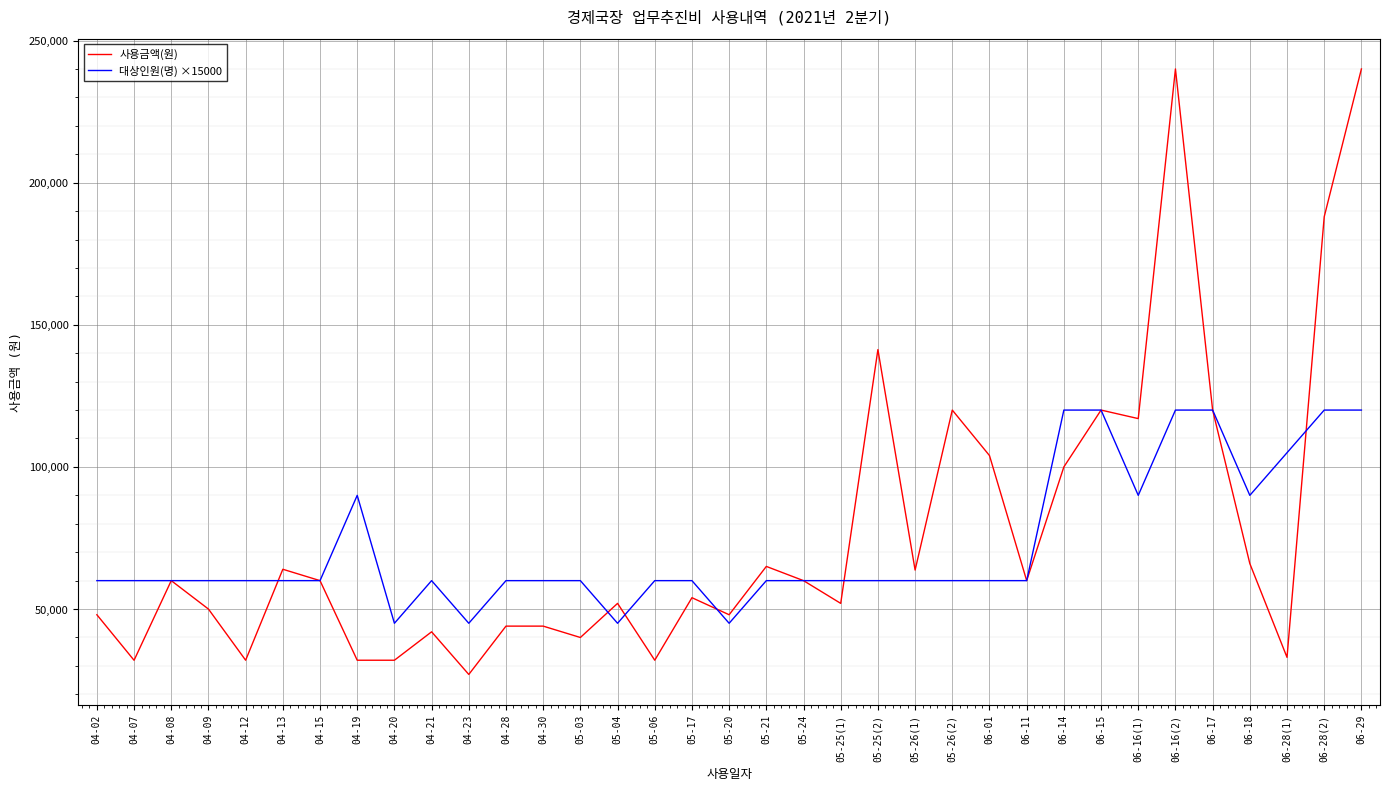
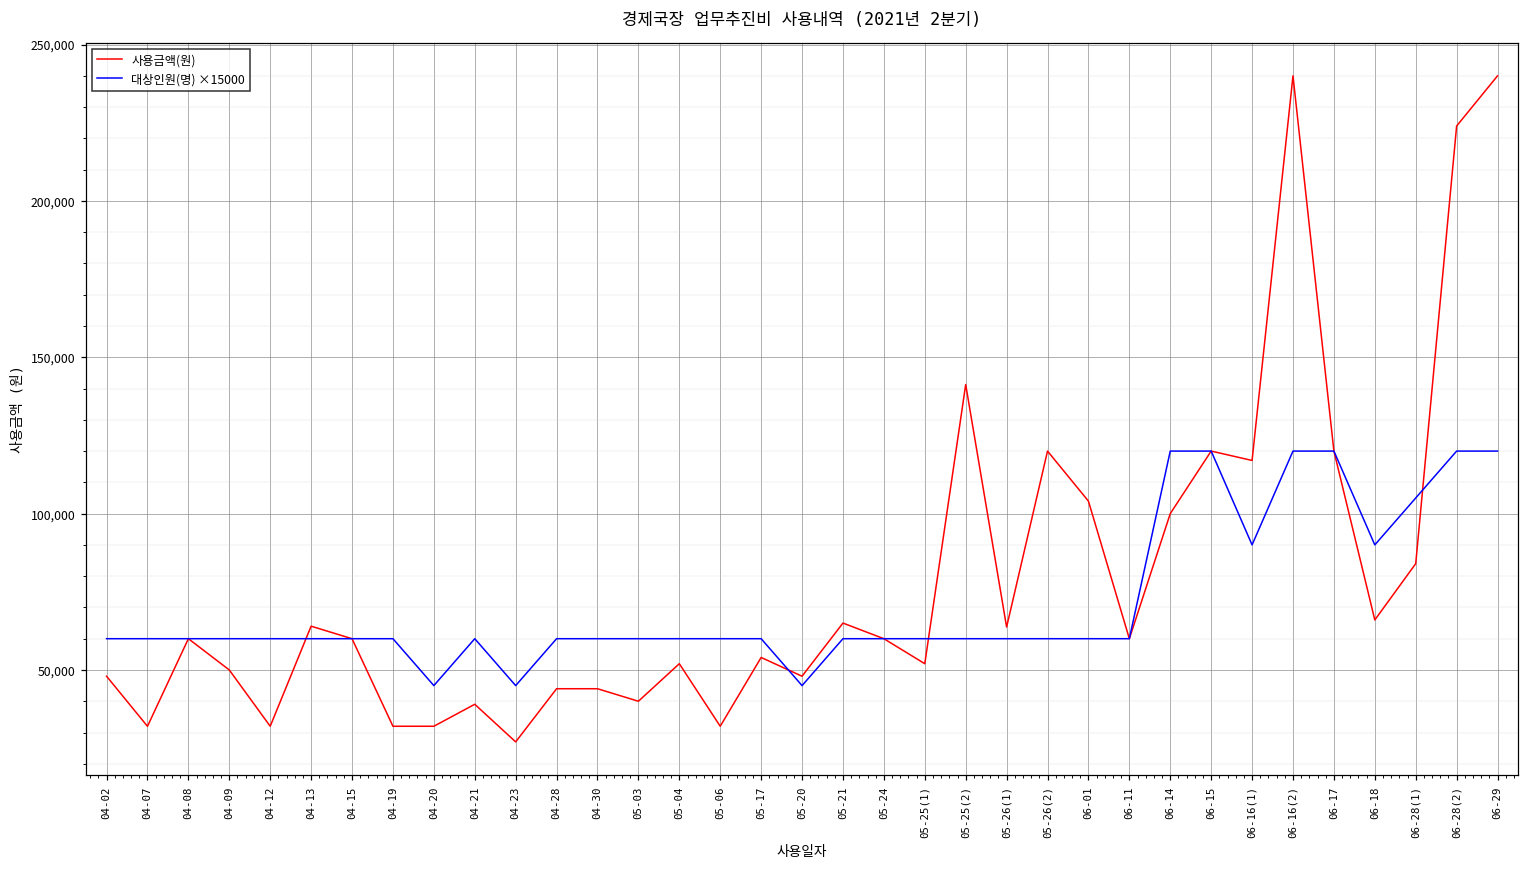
  {
    "사용금액(원)": {
      "04-02": "48,000",
      "04-07": "32,000",
      "04-09": "50,000",
      "04-12": "32,000",
      "04-13": "64,000",
      "04-19": "32,000",
      "04-20": "32,000",
-     "04-21": "42,000",
+     "04-21": "39,000",
      "04-23": "27,000",
      "04-28": "44,000",
      "04-30": "44,000",
      "05-03": "40,000",
      "05-04": "52,000",
      "05-06": "32,000",
      "05-17": "54,000",
      "05-20": "48,000",
      "05-21": "65,000",
      "05-25(1)": "52,000",
      "05-25(2)": "141,000",
      "05-26(1)": "64,000",
      "05-26(2)": "120,000",
      "06-01": "104,000",
      "06-14": "100,000",
      "06-16(1)": "117,000",
      "06-16(2)": "240,000",
      "06-18": "66,000",
-     "06-28(1)": "33,000",
-     "06-28(2)": "188,000",
+     "06-28(1)": "84,000",
+     "06-28(2)": "224,000",
      "06-29": "240,000"
    },
    "대상인원(명) ×15000": {
      "04-02": "60,000",
      "04-07": "60,000",
      "04-09": "60,000",
      "04-12": "60,000",
      "04-13": "60,000",
-     "04-19": "90,000",
+     "04-19": "60,000",
      "04-20": "45,000",
      "04-21": "60,000",
      "04-23": "45,000",
      "04-28": "60,000",
      "04-30": "60,000",
      "05-03": "60,000",
-     "05-04": "45,000",
+     "05-04": "60,000",
      "05-06": "60,000",
      "05-17": "60,000",
      "05-20": "45,000",
      "05-21": "60,000",
      "05-25(1)": "60,000",
      "05-25(2)": "60,000",
      "05-26(1)": "60,000",
      "05-26(2)": "60,000",
      "06-01": "60,000",
      "06-14": "120,000",
      "06-16(1)": "90,000",
      "06-16(2)": "120,000",
      "06-18": "90,000",
      "06-28(1)": "105,000",
      "06-28(2)": "120,000",
      "06-29": "120,000"
    }
  }
